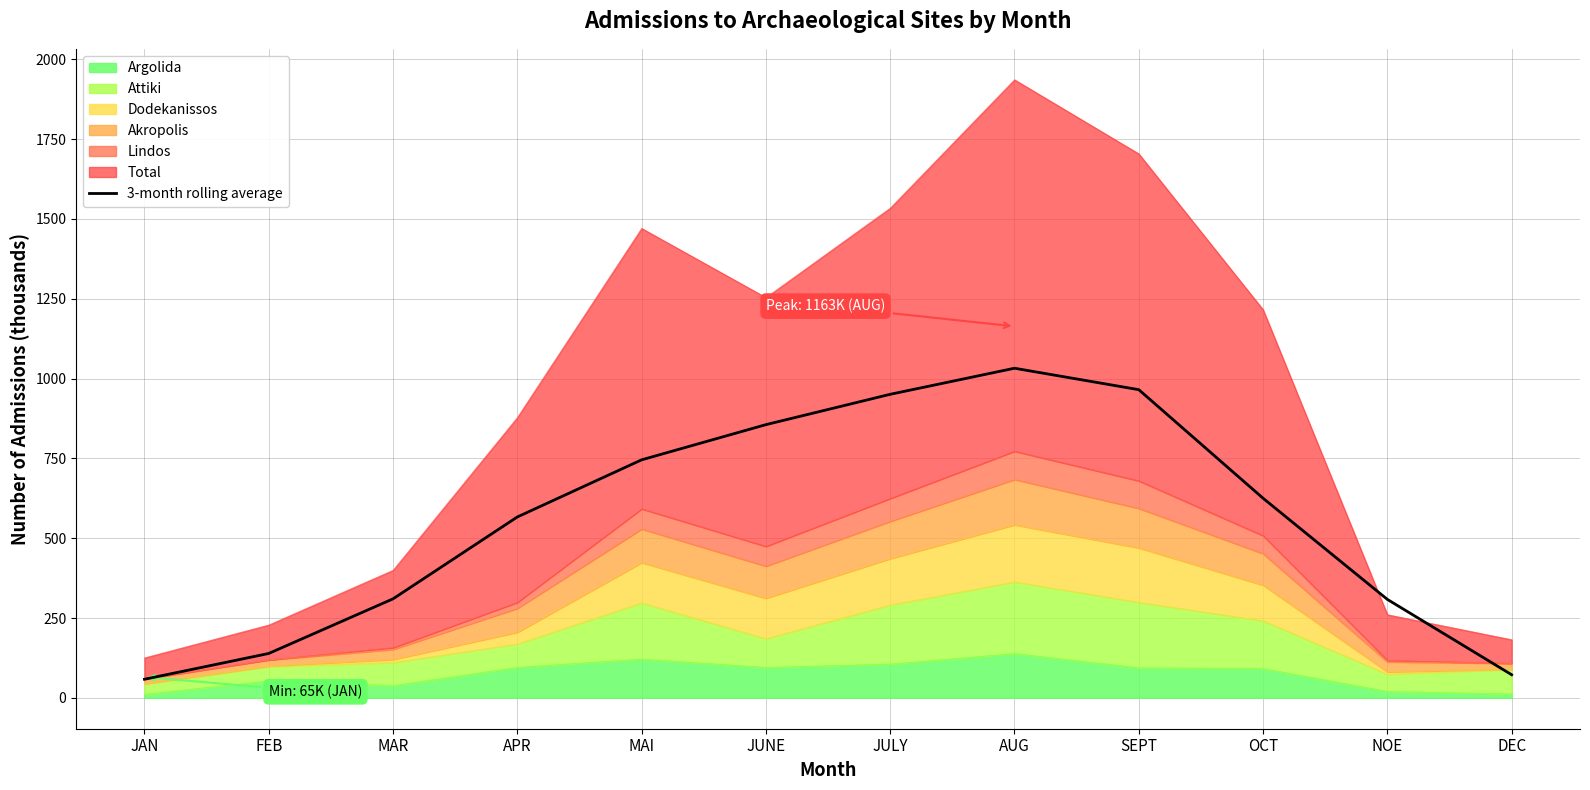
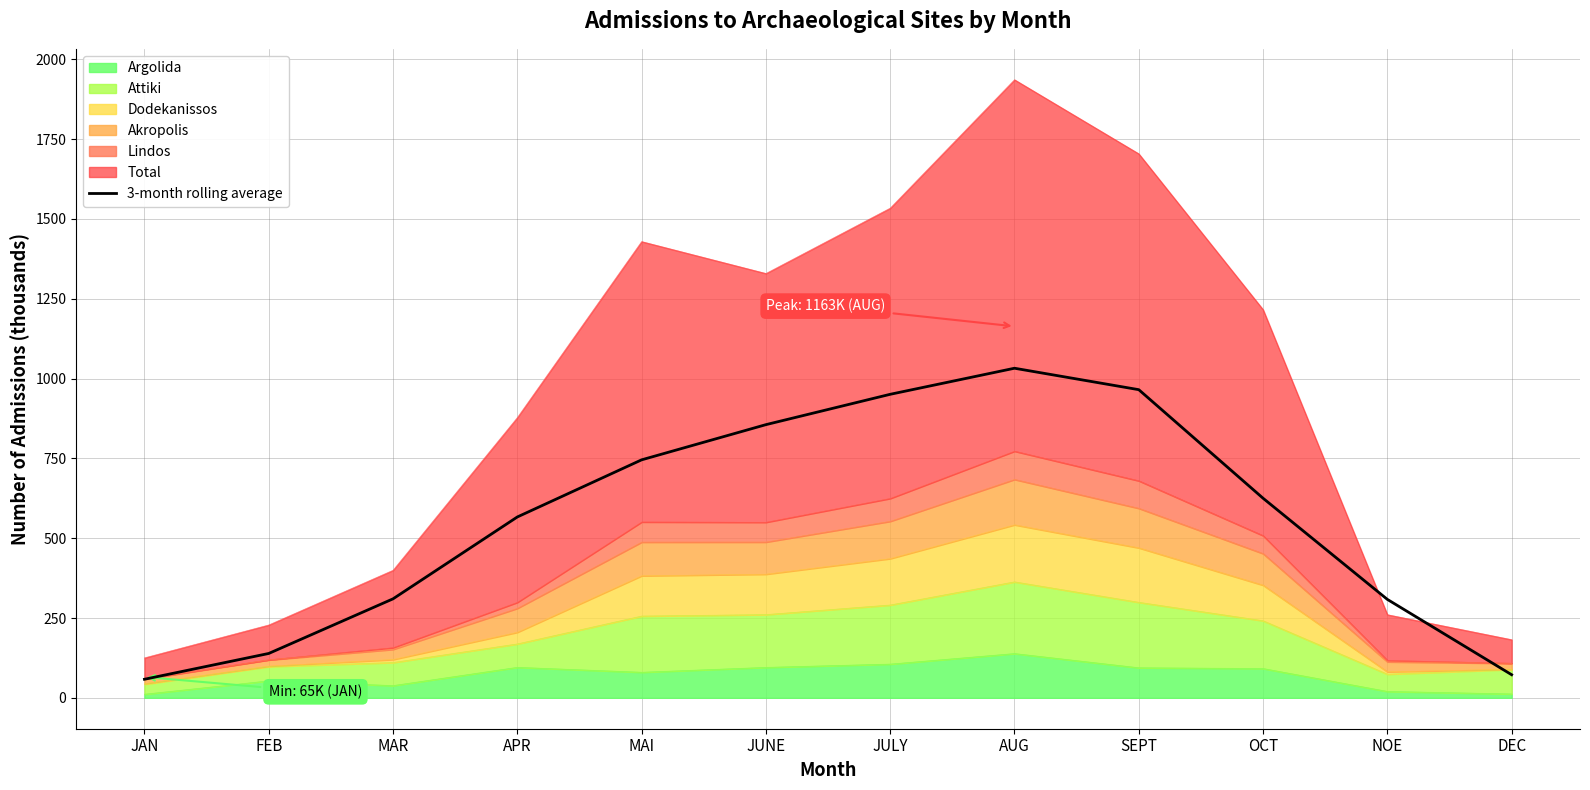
  {
    "Argolida": {
      "JAN": 10,
      "MAR": 40,
      "APR": 100,
-     "MAI": 120,
+     "MAI": 80,
      "JUNE": 100,
      "JULY": 110,
      "AUG": 140,
      "SEPT": 90,
      "OCT": 90,
      "NOE": 20,
      "DEC": 10
    },
    "Attiki": {
      "MAR": 70,
      "APR": 70,
      "MAI": 180,
-     "JUNE": 90,
+     "JUNE": 170,
      "JULY": 190,
      "AUG": 220,
      "SEPT": 200,
      "OCT": 150
    },
    "3-month rolling average": {
      "FEB": 140,
      "MAR": 310,
      "APR": 570,
      "MAI": 750,
      "JUNE": 860,
      "JULY": 950,
      "AUG": 1030,
      "SEPT": 970,
      "OCT": 630,
      "NOE": 310,
      "DEC": 70
    }
  }
